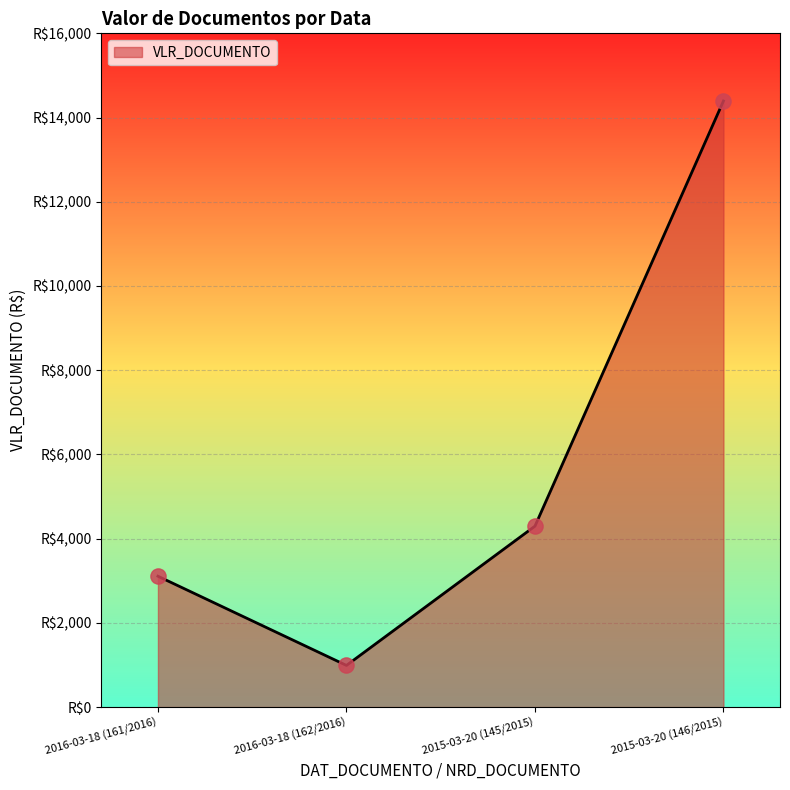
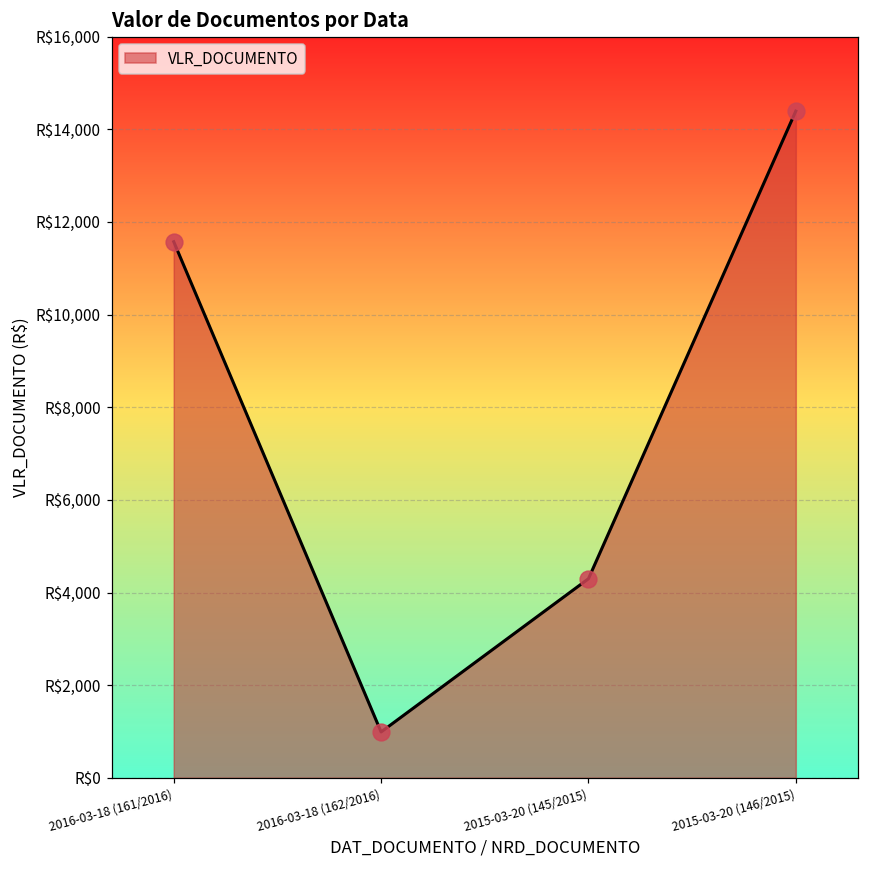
  {
-   "2016-03-18 (161/2016)": "R$3,100",
+   "2016-03-18 (161/2016)": "R$11,600",
    "2016-03-18 (162/2016)": "R$1,000",
    "2015-03-20 (145/2015)": "R$4,300",
    "2015-03-20 (146/2015)": "R$14,400"
  }
